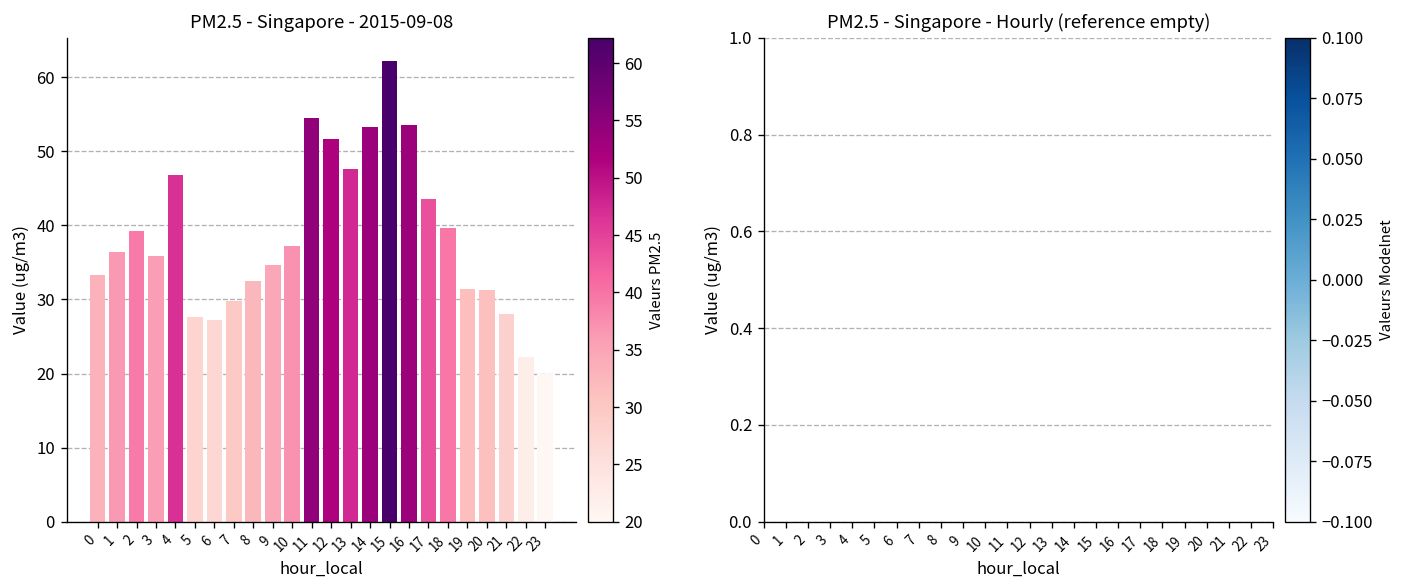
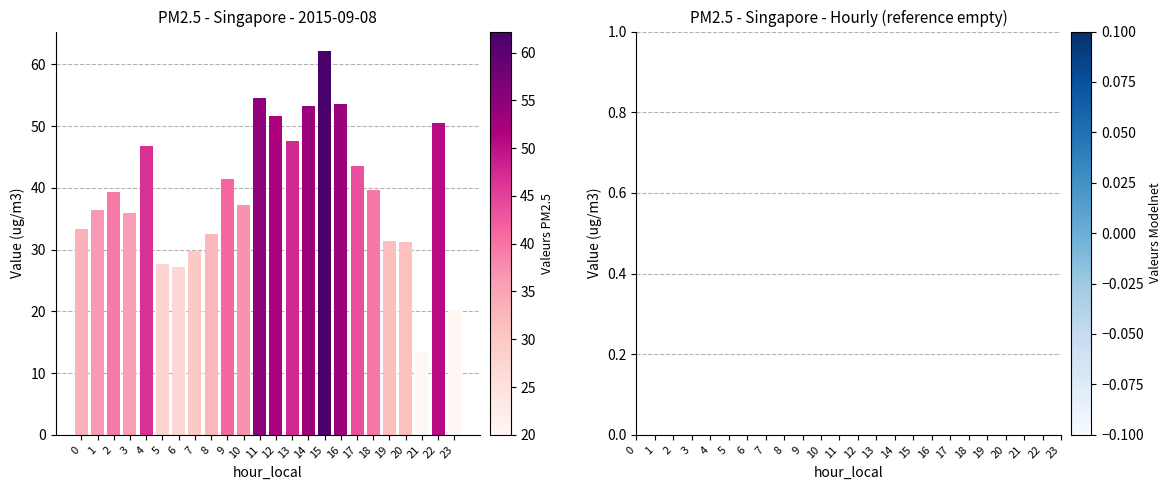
  {
    "0": 33,
    "1": 36,
    "2": 39,
    "3": 36,
    "4": 47,
    "5": 28,
    "6": 27,
    "7": 30,
    "8": 33,
-   "9": 35,
+   "9": 41,
    "10": 37,
    "11": 55,
    "12": 52,
    "13": 48,
    "14": 53,
    "15": 62,
    "16": 54,
    "17": 44,
    "18": 40,
    "19": 31,
    "20": 31,
-   "21": 28,
-   "22": 22,
+   "21": 13,
+   "22": 51,
    "23": 20
  }
